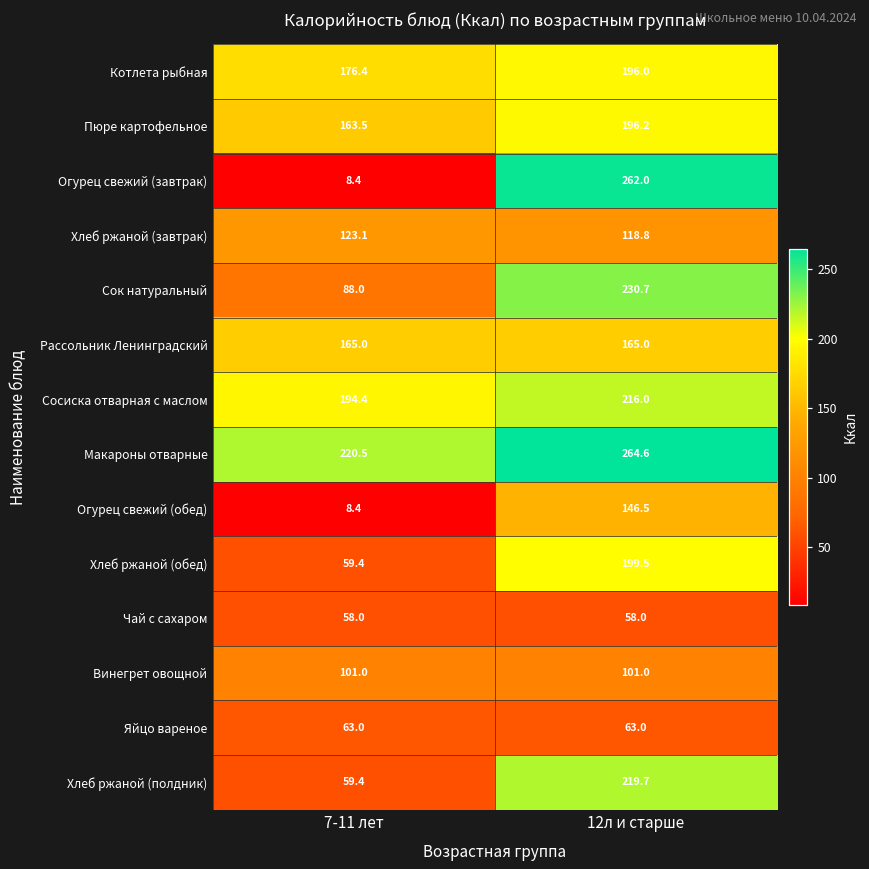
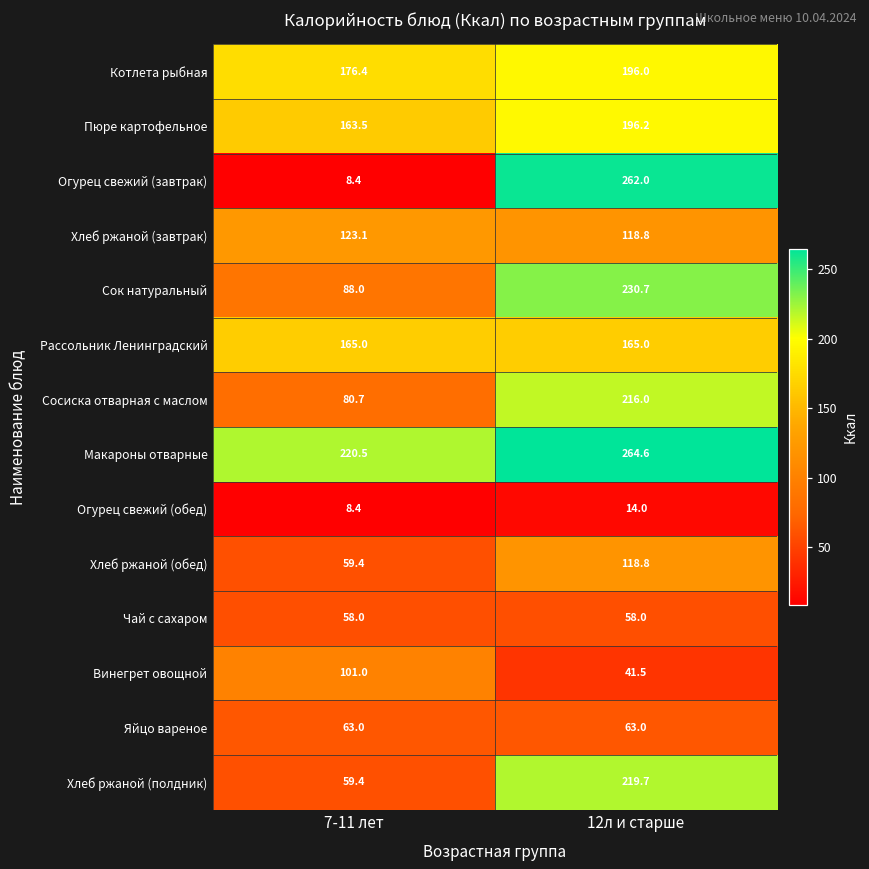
  {
    "Котлета рыбная": {
      "7-11 лет": 176.4,
      "12л и старше": 196.0
    },
    "Пюре картофельное": {
      "7-11 лет": 163.5,
      "12л и старше": 196.2
    },
    "Огурец свежий (завтрак)": {
      "7-11 лет": 8.4,
      "12л и старше": 262.0
    },
    "Хлеб ржаной (завтрак)": {
      "7-11 лет": 123.1,
      "12л и старше": 118.8
    },
    "Сок натуральный": {
      "7-11 лет": 88.0,
      "12л и старше": 230.7
    },
    "Рассольник Ленинградский": {
      "7-11 лет": 165.0,
      "12л и старше": 165.0
    },
    "Сосиска отварная с маслом": {
-     "7-11 лет": 194.4,
+     "7-11 лет": 80.7,
      "12л и старше": 216.0
    },
    "Макароны отварные": {
      "7-11 лет": 220.5,
      "12л и старше": 264.6
    },
    "Огурец свежий (обед)": {
      "7-11 лет": 8.4,
-     "12л и старше": 146.5
+     "12л и старше": 14.0
    },
    "Хлеб ржаной (обед)": {
      "7-11 лет": 59.4,
-     "12л и старше": 199.5
+     "12л и старше": 118.8
    },
    "Чай с сахаром": {
      "7-11 лет": 58.0,
      "12л и старше": 58.0
    },
    "Винегрет овощной": {
      "7-11 лет": 101.0,
-     "12л и старше": 101.0
+     "12л и старше": 41.5
    },
    "Яйцо вареное": {
      "7-11 лет": 63.0,
      "12л и старше": 63.0
    },
    "Хлеб ржаной (полдник)": {
      "7-11 лет": 59.4,
      "12л и старше": 219.7
    }
  }
